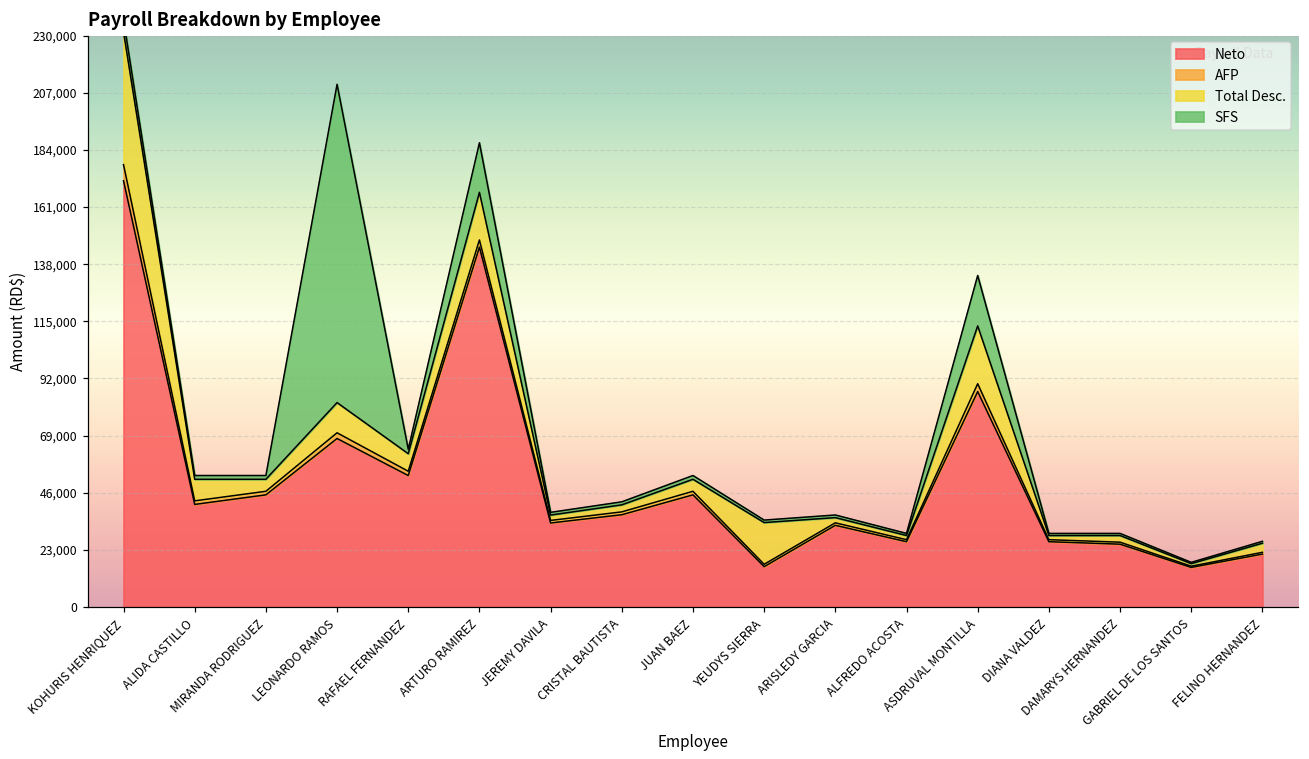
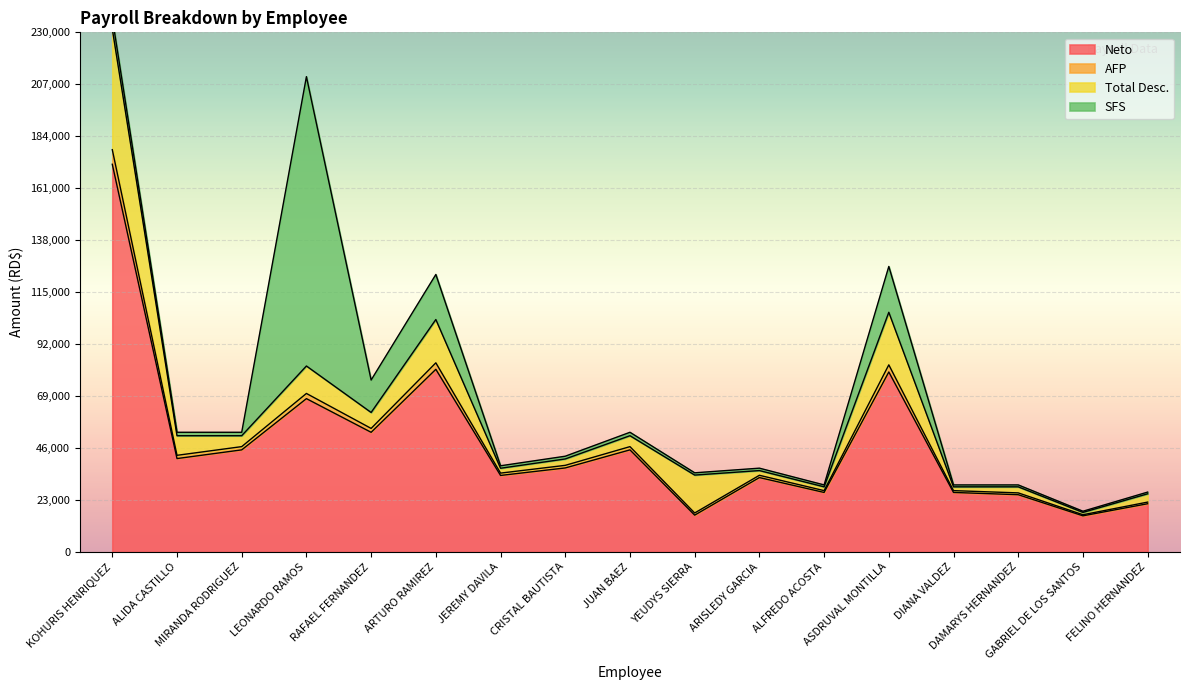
  {
    "Neto": {
      "KOHURIS HENRIQUEZ": "172,000",
      "ALIDA CASTILLO": "41,000",
      "MIRANDA RODRIGUEZ": "45,000",
      "LEONARDO RAMOS": "68,000",
      "RAFAEL FERNANDEZ": "53,000",
-     "ARTURO RAMIREZ": "145,000",
+     "ARTURO RAMIREZ": "81,000",
      "CRISTAL BAUTISTA": "37,000",
      "JUAN BAEZ": "45,000",
-     "ASDRUVAL MONTILLA": "87,000"
+     "ASDRUVAL MONTILLA": "80,000"
    },
    "SFS": {
      "ALIDA CASTILLO": "2,000",
      "MIRANDA RODRIGUEZ": "2,000",
      "LEONARDO RAMOS": "128,000",
-     "RAFAEL FERNANDEZ": "2,000",
+     "RAFAEL FERNANDEZ": "14,000",
      "ARTURO RAMIREZ": "20,000",
      "CRISTAL BAUTISTA": "1,000",
      "JUAN BAEZ": "2,000",
      "ASDRUVAL MONTILLA": "20,000"
    }
  }
